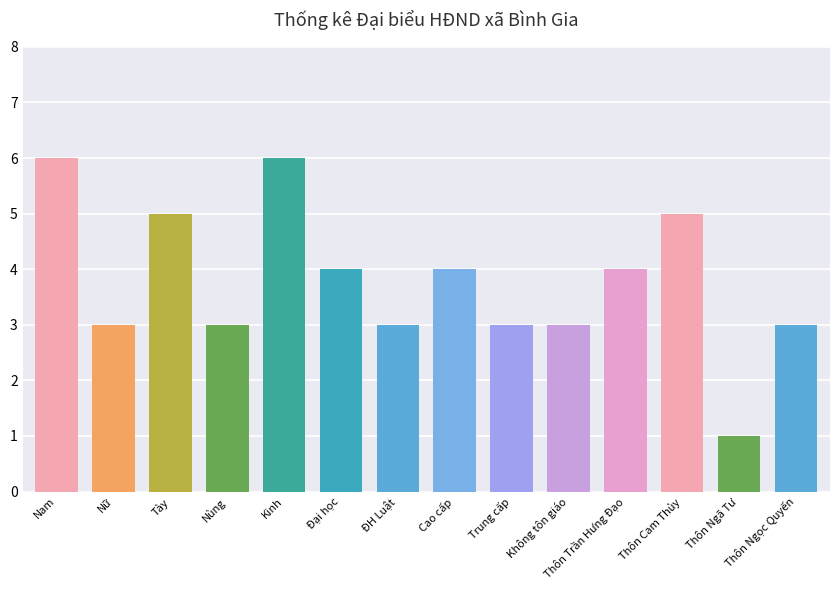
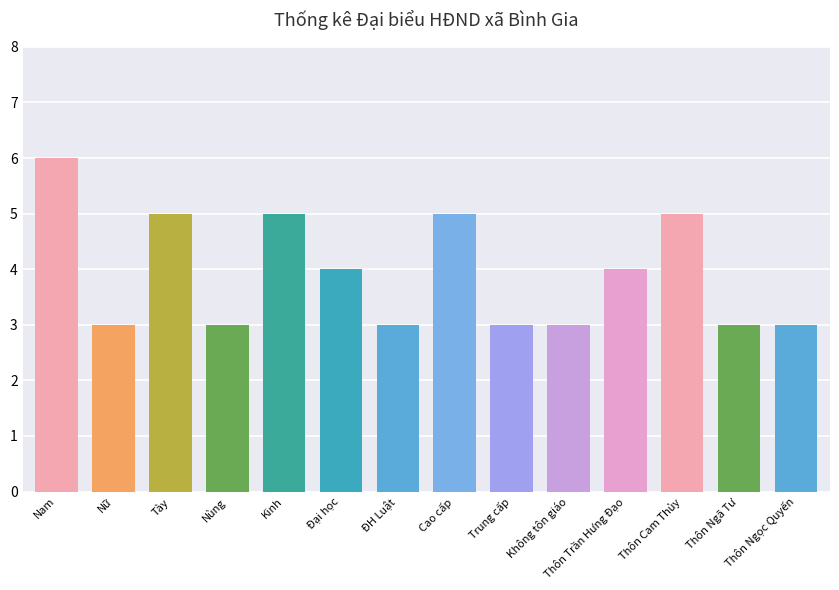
  {
    "Nam": 6,
    "Nữ": 3,
    "Tày": 5,
    "Nùng": 3,
-   "Kinh": 6,
+   "Kinh": 5,
    "Đại học": 4,
    "ĐH Luật": 3,
-   "Cao cấp": 4,
+   "Cao cấp": 5,
    "Trung cấp": 3,
    "Không tôn giáo": 3,
    "Thôn Trần Hưng Đạo": 4,
    "Thôn Cam Thủy": 5,
-   "Thôn Ngã Tư": 1,
+   "Thôn Ngã Tư": 3,
    "Thôn Ngọc Quyến": 3
  }
